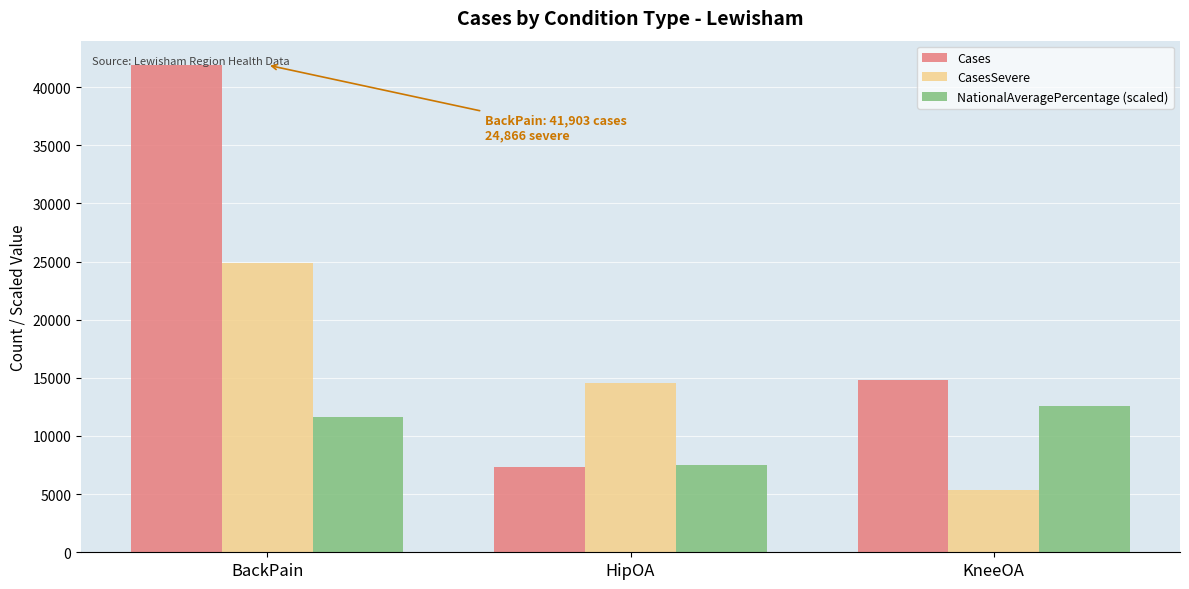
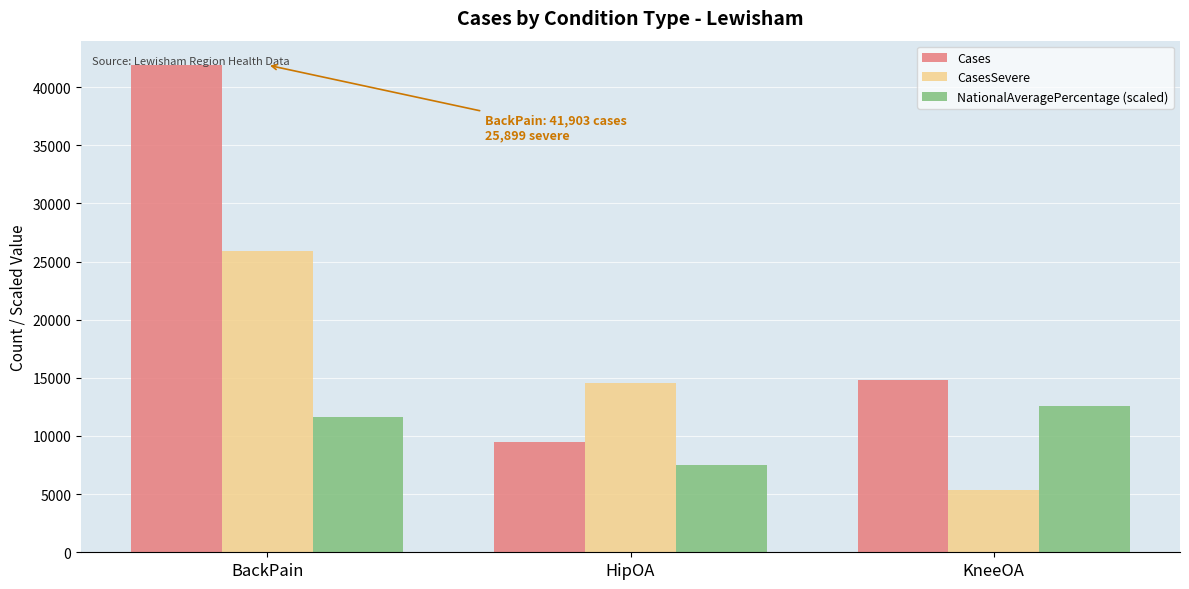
  {
    "Cases": {
      "BackPain": "41900",
-     "HipOA": "7300",
+     "HipOA": "9500",
      "KneeOA": "14900"
    },
    "CasesSevere": {
-     "BackPain": "24,866"
+     "BackPain": "25,899"
    },
    "NationalAveragePercentage (scaled)": {
      "BackPain": "11700",
      "HipOA": "7500",
      "KneeOA": "12600"
    }
  }
